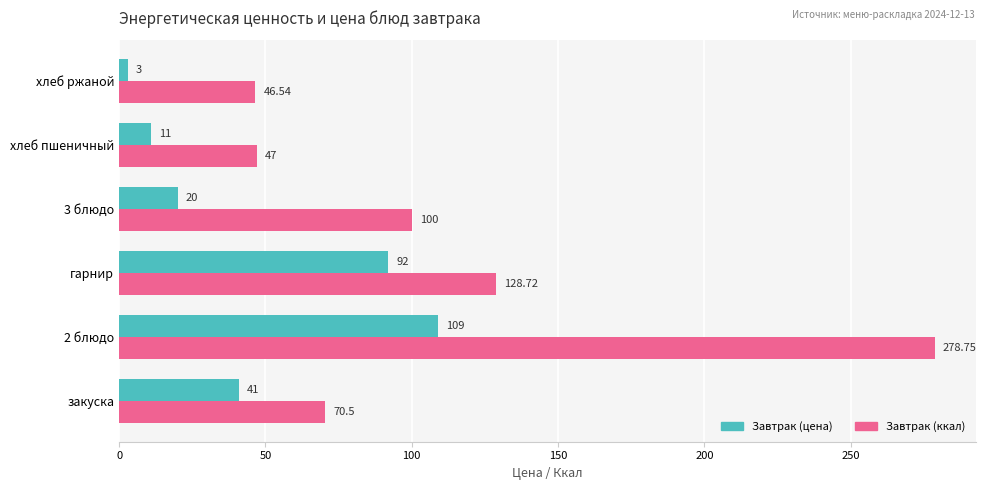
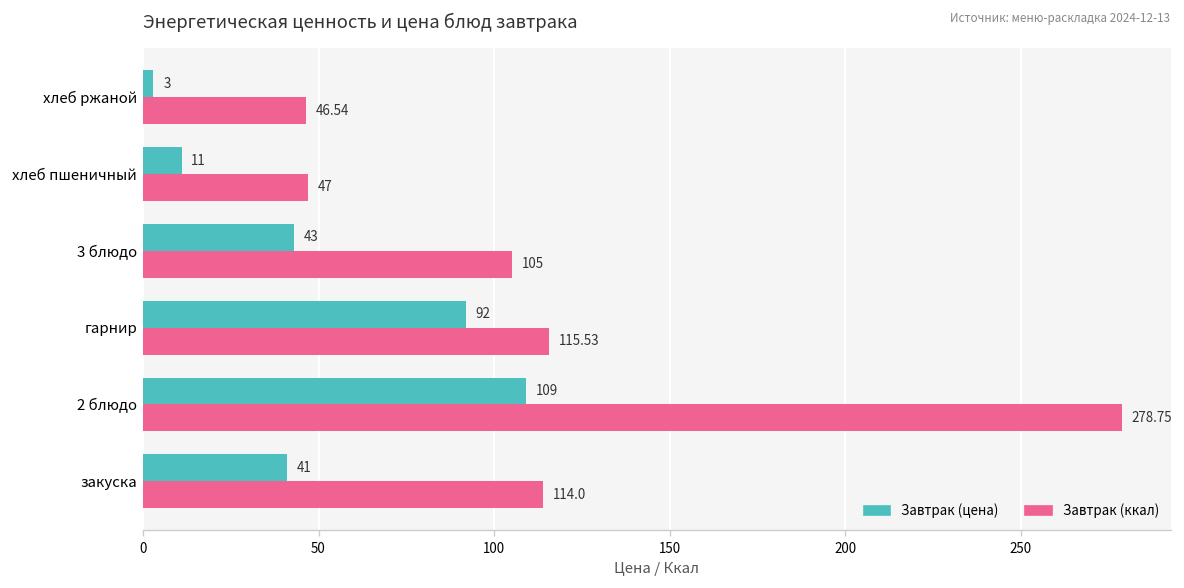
  {
    "Завтрак (цена)": {
      "хлеб ржаной": 3,
      "хлеб пшеничный": 11,
-     "3 блюдо": 20,
+     "3 блюдо": 43,
      "гарнир": 92,
      "2 блюдо": 109,
      "закуска": 41
    },
    "Завтрак (ккал)": {
      "хлеб ржаной": 46.54,
      "хлеб пшеничный": 47,
-     "3 блюдо": 100,
-     "гарнир": 128.72,
+     "3 блюдо": 105,
+     "гарнир": 115.53,
      "2 блюдо": 278.75,
-     "закуска": 70.5
+     "закуска": 114.0
    }
  }
